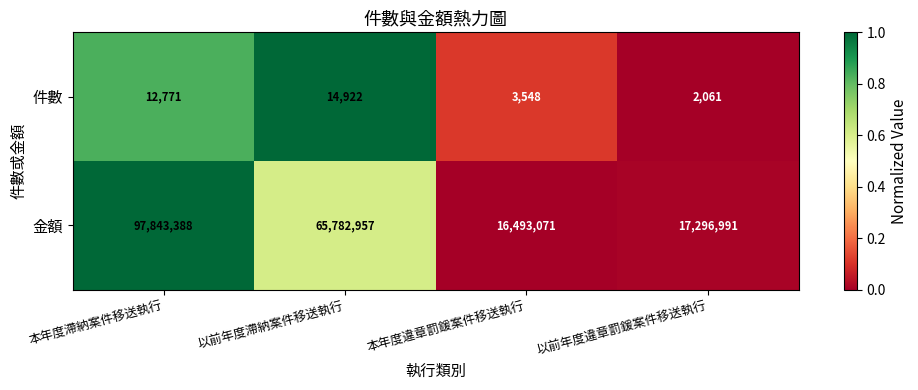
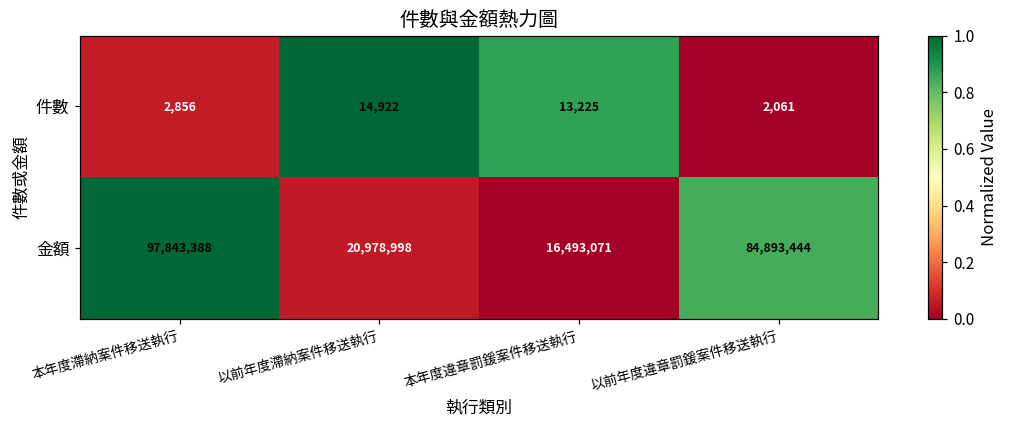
  {
    "件數": {
-     "本年度滯納案件移送執行": "12,771",
+     "本年度滯納案件移送執行": "2,856",
      "以前年度滯納案件移送執行": "14,922",
-     "本年度違章罰鍰案件移送執行": "3,548",
+     "本年度違章罰鍰案件移送執行": "13,225",
      "以前年度違章罰鍰案件移送執行": "2,061"
    },
    "金額": {
      "本年度滯納案件移送執行": "97,843,388",
-     "以前年度滯納案件移送執行": "65,782,957",
+     "以前年度滯納案件移送執行": "20,978,998",
      "本年度違章罰鍰案件移送執行": "16,493,071",
-     "以前年度違章罰鍰案件移送執行": "17,296,991"
+     "以前年度違章罰鍰案件移送執行": "84,893,444"
    }
  }
